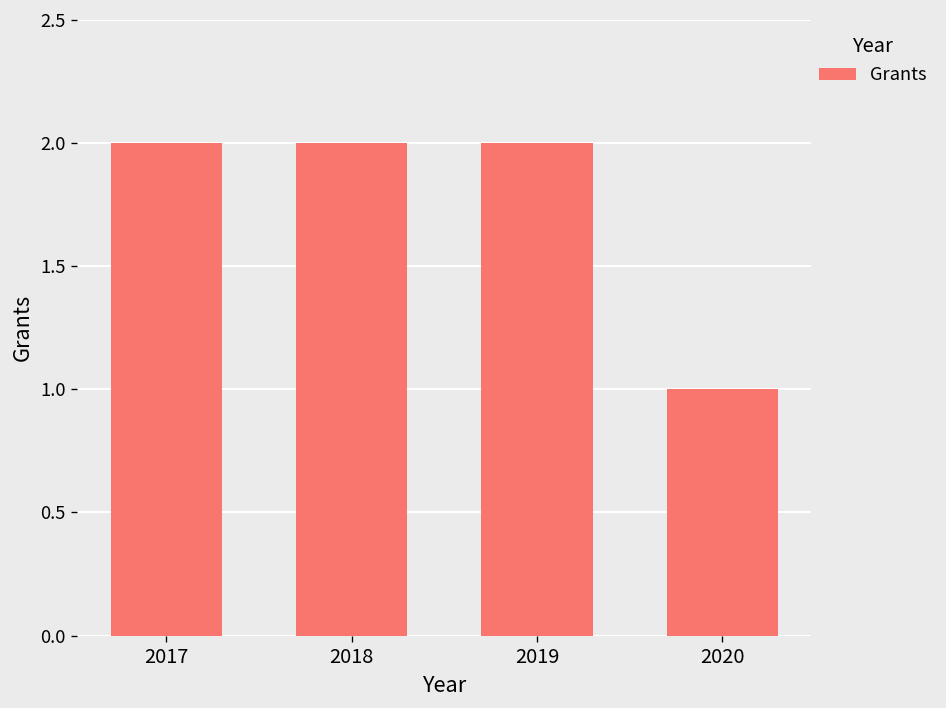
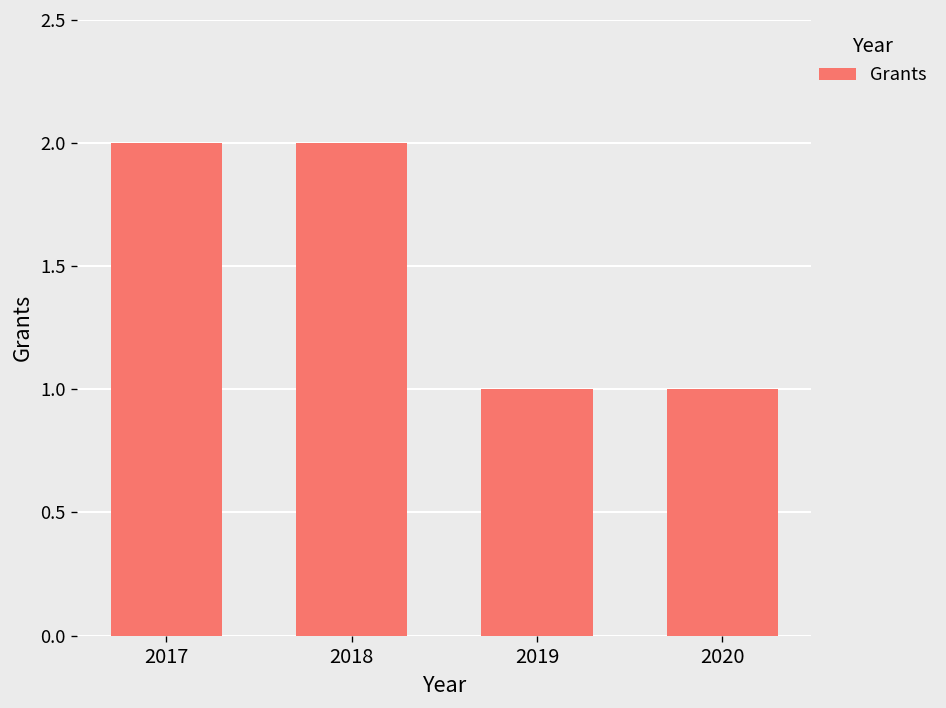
  {
    "2017": 2,
    "2018": 2,
-   "2019": 2,
+   "2019": 1,
    "2020": 1
  }
